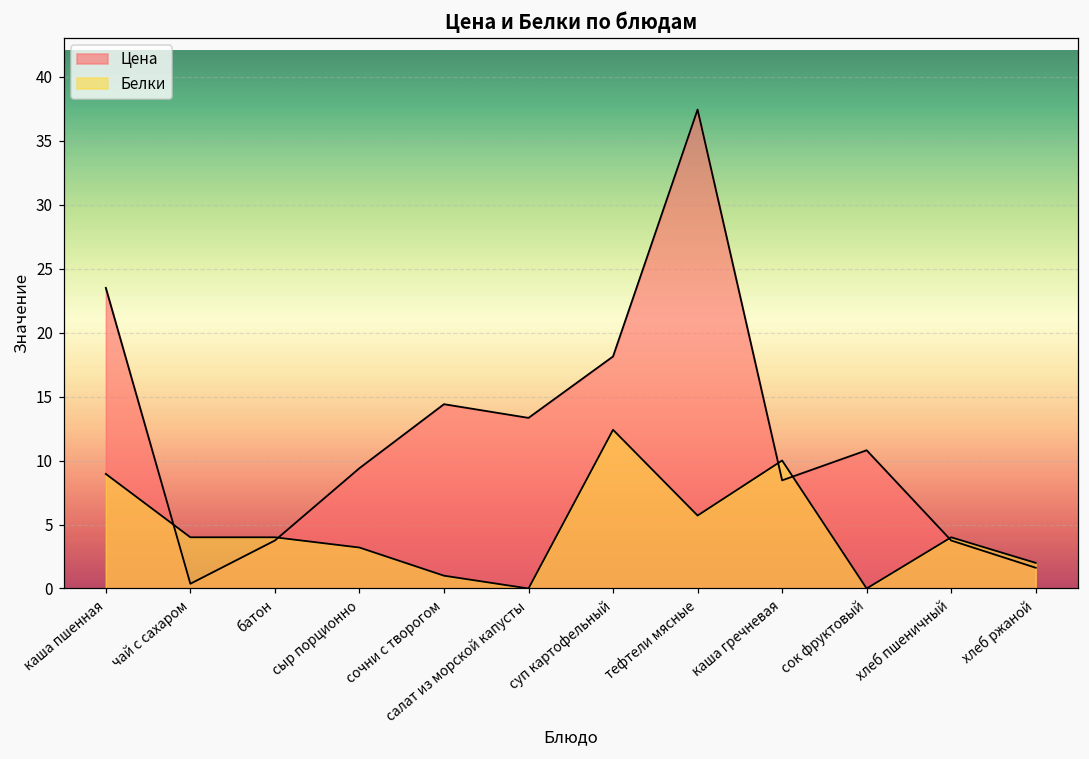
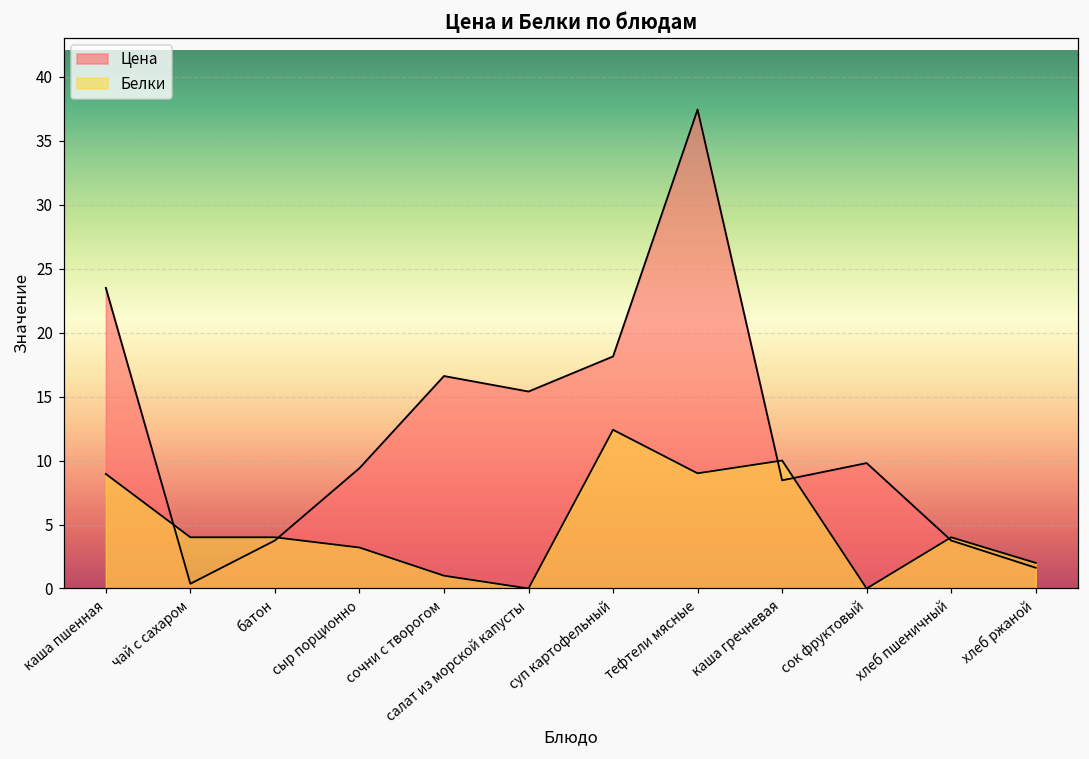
  {
    "Цена": {
      "каша пшенная": 23.5,
      "чай с сахаром": 0.4,
      "батон": 3.8,
      "сыр порционно": 9.4,
-     "сочни с творогом": 14.4,
-     "салат из морской капусты": 13.3,
+     "сочни с творогом": 16.6,
+     "салат из морской капусты": 15.4,
      "суп картофельный": 18.1,
      "тефтели мясные": 37.4,
      "каша гречневая": 8.5,
-     "сок фруктовый": 10.8,
+     "сок фруктовый": 9.8,
      "хлеб пшеничный": 3.8,
      "хлеб ржаной": 1.6
    },
    "Белки": {
      "каша пшенная": 9.0,
      "чай с сахаром": 4.0,
      "батон": 4.0,
      "сыр порционно": 3.2,
      "сочни с творогом": 1.0,
      "салат из морской капусты": 0.0,
      "суп картофельный": 12.4,
-     "тефтели мясные": 5.7,
+     "тефтели мясные": 9.0,
      "каша гречневая": 10.0,
      "сок фруктовый": 0.0,
      "хлеб пшеничный": 4.0,
      "хлеб ржаной": 2.0
    }
  }
